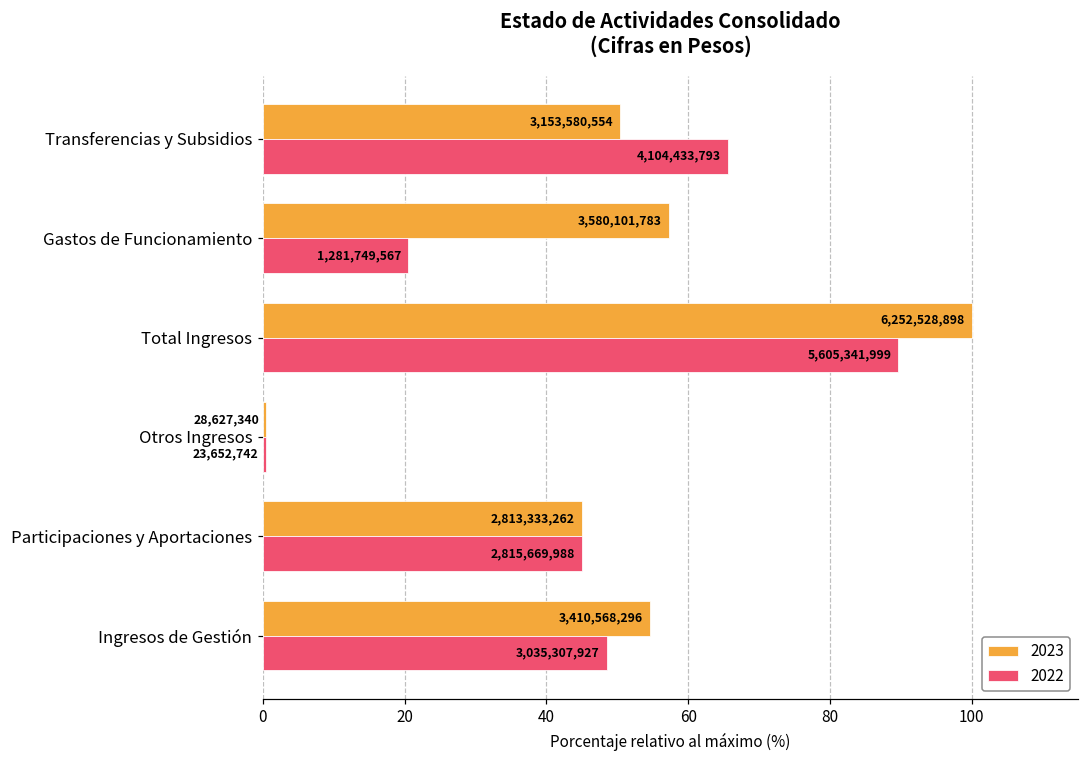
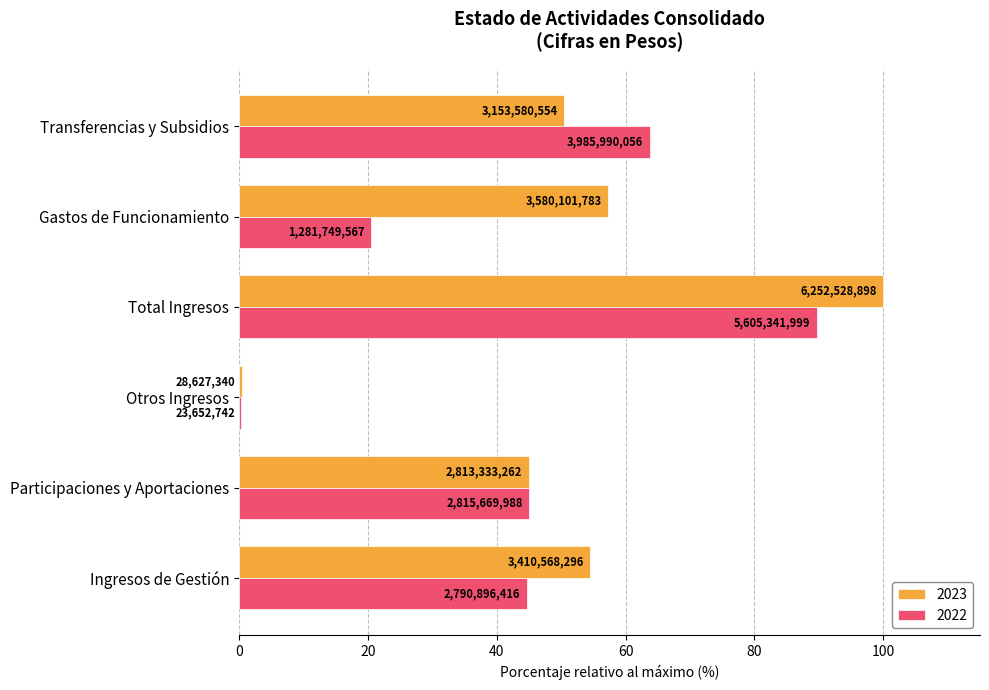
  {
    "2022": {
-     "Transferencias y Subsidios": "4,104,433,793",
-     "Ingresos de Gestión": "3,035,307,927"
+     "Transferencias y Subsidios": "3,985,990,056",
+     "Ingresos de Gestión": "2,790,896,416"
    }
  }
